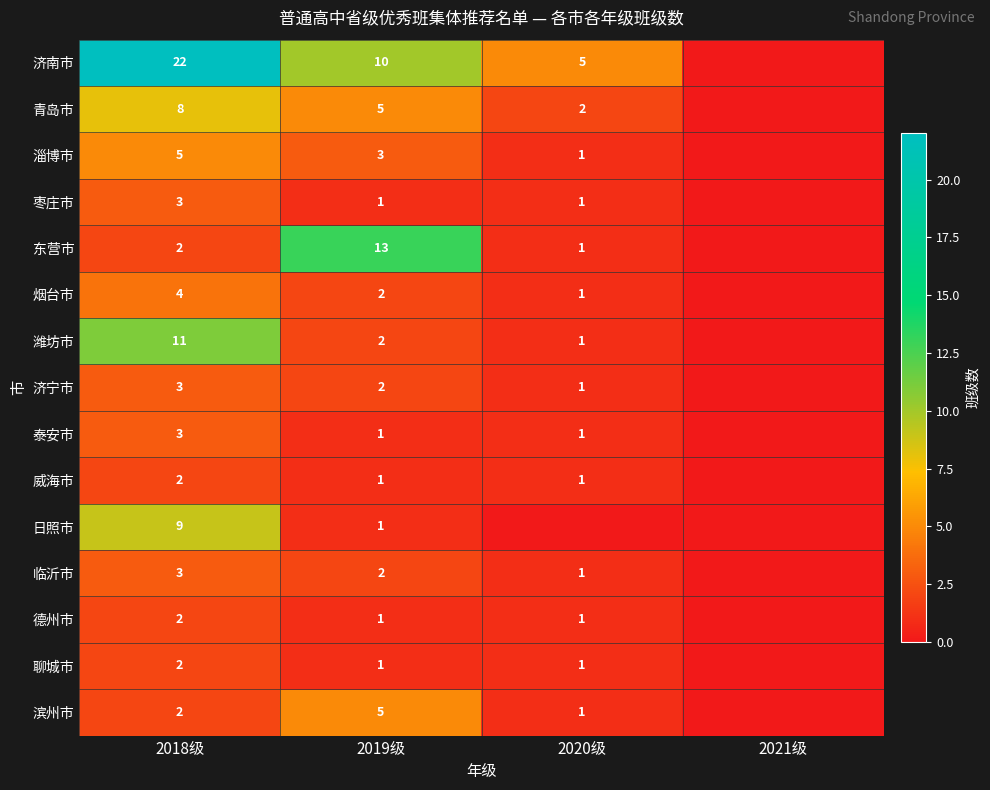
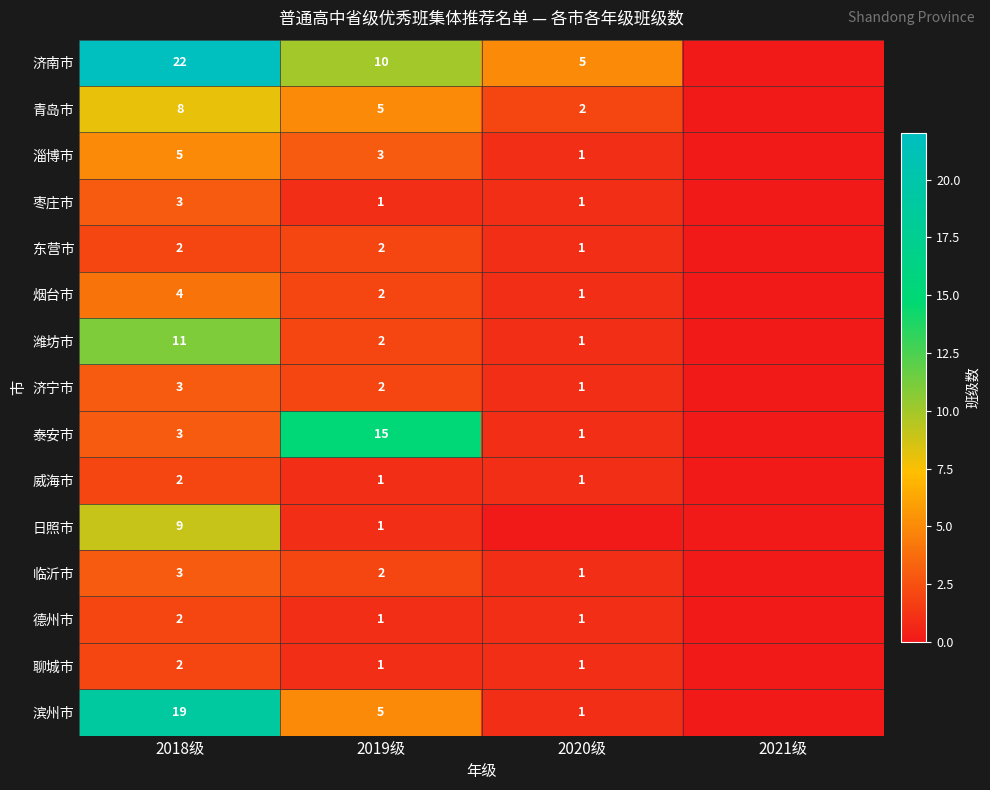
  {
    "济南市": {
      "2018级": 22,
      "2019级": 10,
      "2020级": 5
    },
    "青岛市": {
      "2018级": 8,
      "2019级": 5,
      "2020级": 2
    },
    "淄博市": {
      "2018级": 5,
      "2019级": 3,
      "2020级": 1
    },
    "枣庄市": {
      "2018级": 3,
      "2019级": 1,
      "2020级": 1
    },
    "东营市": {
      "2018级": 2,
-     "2019级": 13,
+     "2019级": 2,
      "2020级": 1
    },
    "烟台市": {
      "2018级": 4,
      "2019级": 2,
      "2020级": 1
    },
    "潍坊市": {
      "2018级": 11,
      "2019级": 2,
      "2020级": 1
    },
    "济宁市": {
      "2018级": 3,
      "2019级": 2,
      "2020级": 1
    },
    "泰安市": {
      "2018级": 3,
-     "2019级": 1,
+     "2019级": 15,
      "2020级": 1
    },
    "威海市": {
      "2018级": 2,
      "2019级": 1,
      "2020级": 1
    },
    "日照市": {
      "2018级": 9,
      "2019级": 1
    },
    "临沂市": {
      "2018级": 3,
      "2019级": 2,
      "2020级": 1
    },
    "德州市": {
      "2018级": 2,
      "2019级": 1,
      "2020级": 1
    },
    "聊城市": {
      "2018级": 2,
      "2019级": 1,
      "2020级": 1
    },
    "滨州市": {
-     "2018级": 2,
+     "2018级": 19,
      "2019级": 5,
      "2020级": 1
    }
  }
